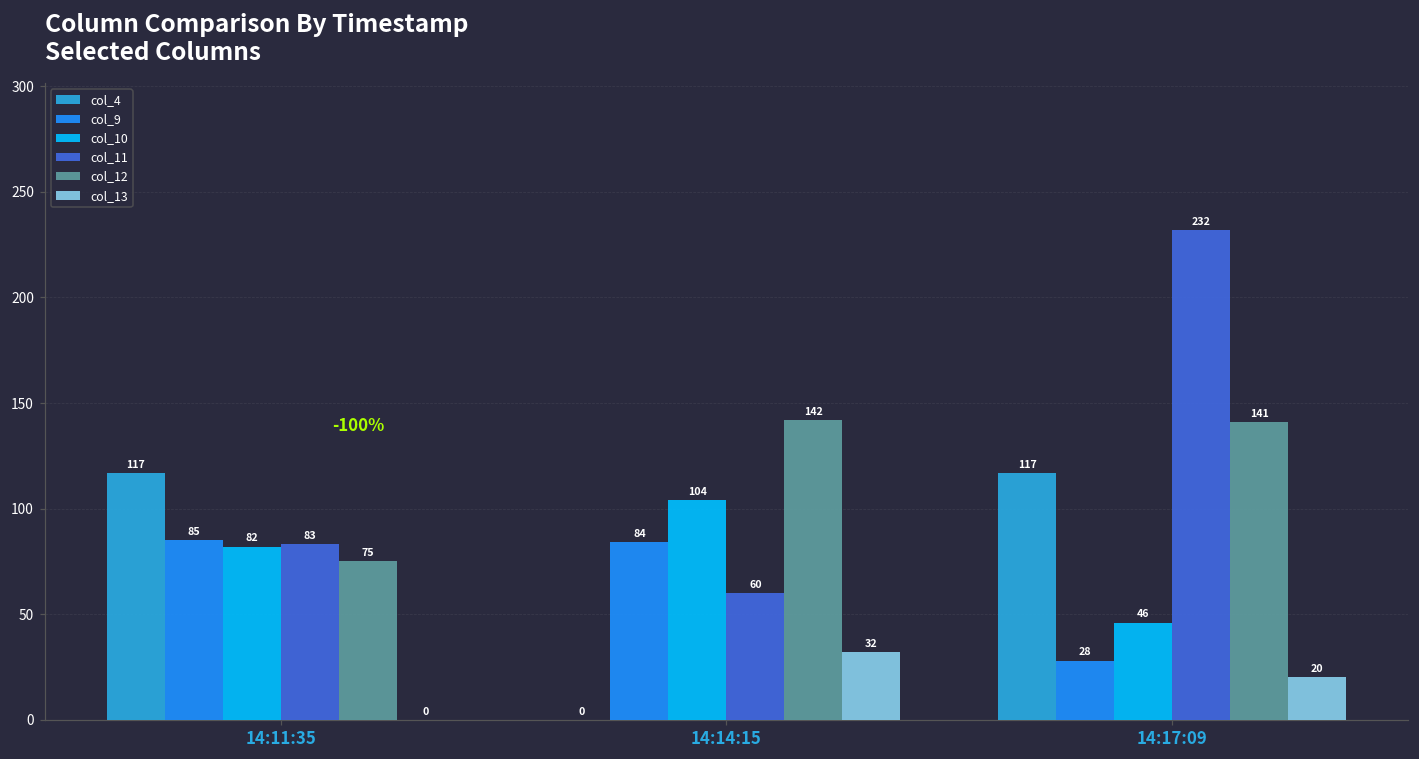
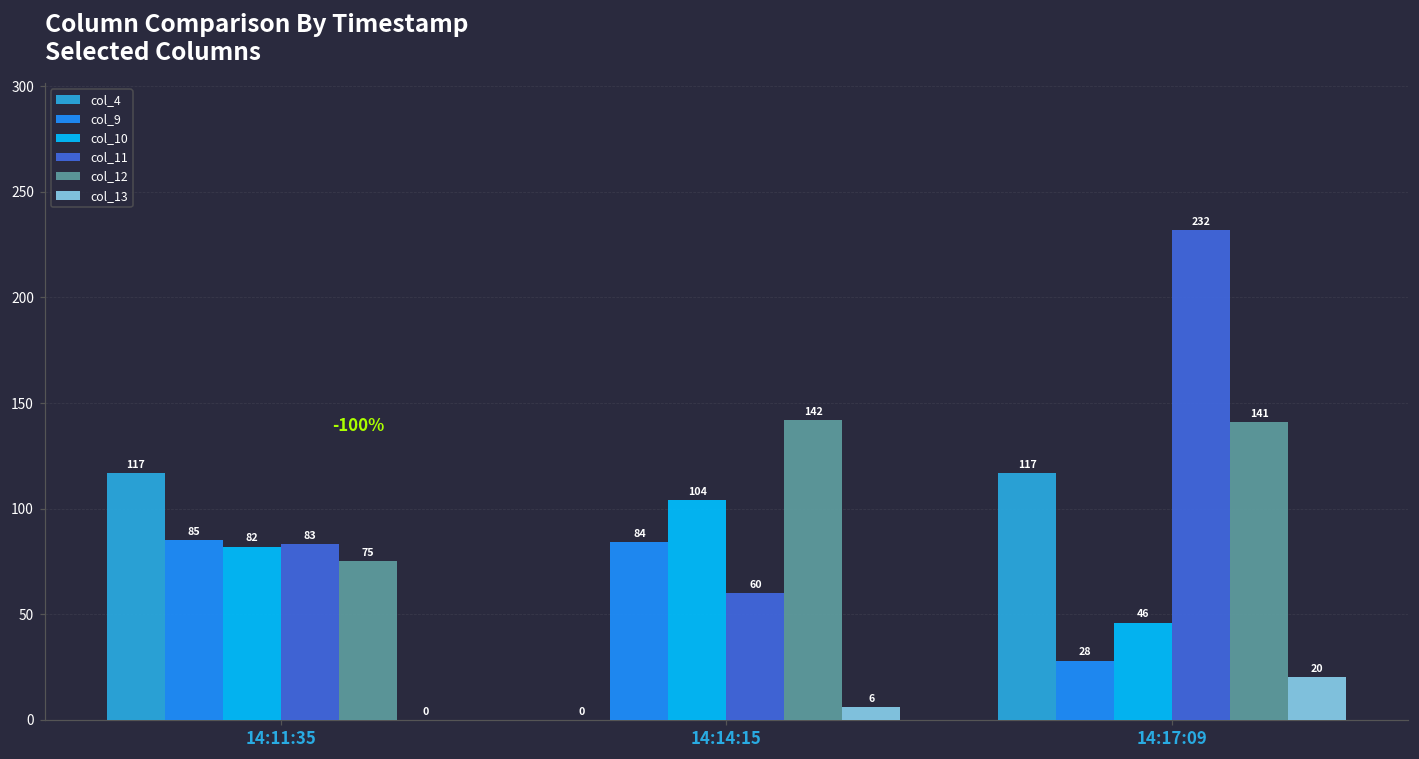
  {
    "col_11": {
      "14:11:35": 83,
      "14:14:15": 60,
      "14:17:09": 232
    },
    "col_12": {
      "14:11:35": 75,
      "14:14:15": 142,
      "14:17:09": 141
    },
    "col_13": {
      "14:11:35": 0,
-     "14:14:15": 32,
+     "14:14:15": 6,
      "14:17:09": 20
    }
  }
